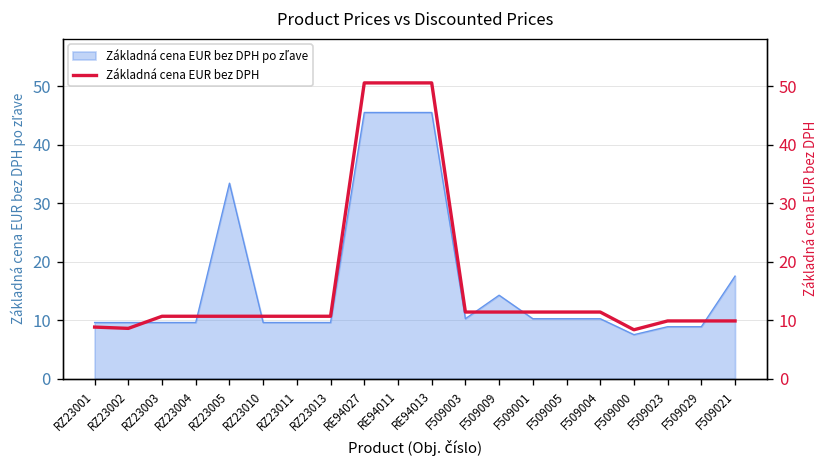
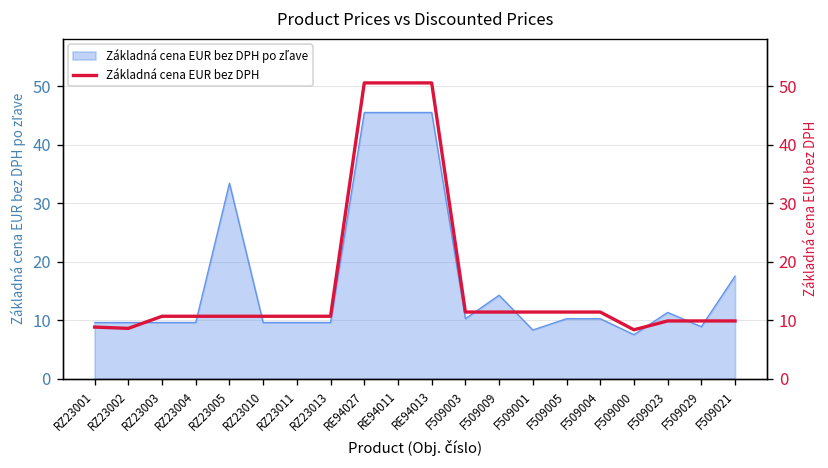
  {
    "Základná cena EUR bez DPH po zľave": {
      "RZ23001": 10,
      "RZ23002": 10,
      "RZ23003": 10,
      "RZ23004": 10,
      "RZ23005": 33,
      "RZ23010": 10,
      "RZ23011": 10,
      "RZ23013": 10,
      "RE94027": 45,
      "RE94011": 45,
      "RE94013": 45,
      "F509003": 10,
      "F509009": 14,
-     "F509001": 10,
+     "F509001": 8,
      "F509005": 10,
      "F509004": 10,
      "F509000": 8,
-     "F509023": 9,
+     "F509023": 11,
      "F509029": 9,
      "F509021": 18
    },
    "Základná cena EUR bez DPH": {
      "RZ23001": 9,
      "RZ23002": 9,
      "RZ23003": 11,
      "RZ23004": 11,
      "RZ23005": 11,
      "RZ23010": 11,
      "RZ23011": 11,
      "RZ23013": 11,
      "RE94027": 51,
      "RE94011": 51,
      "RE94013": 51,
      "F509003": 11,
      "F509009": 11,
      "F509001": 11,
      "F509005": 11,
      "F509004": 11,
      "F509000": 8,
      "F509023": 10,
      "F509029": 10,
      "F509021": 10
    }
  }
